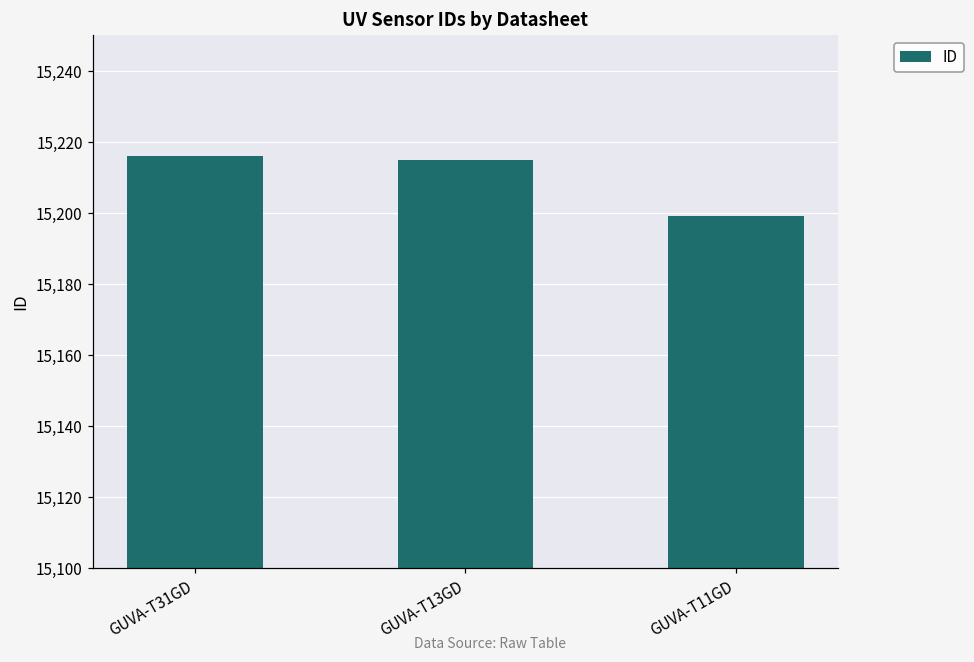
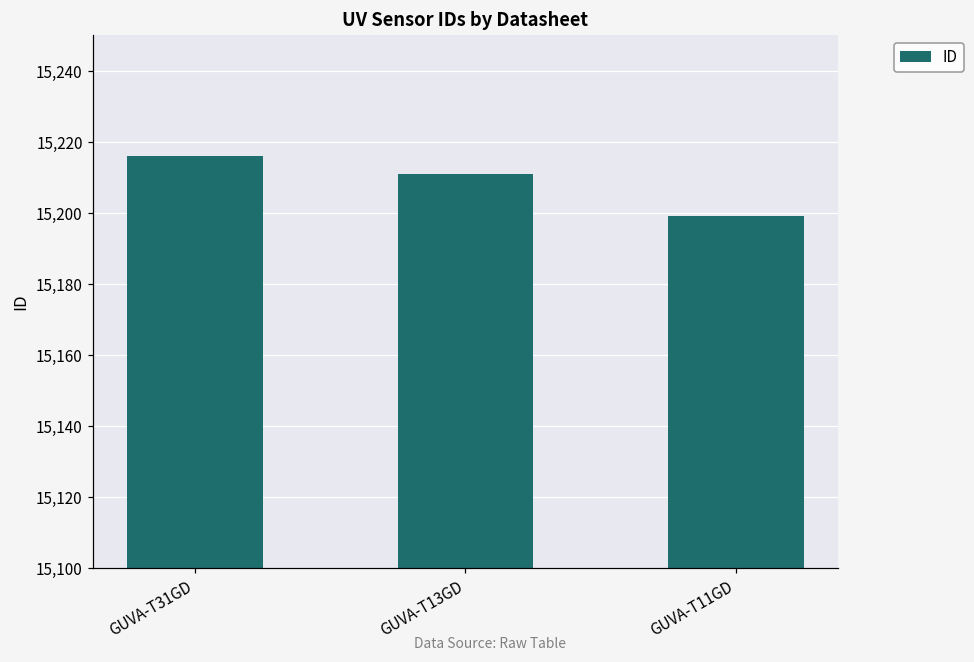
  {
    "GUVA-T31GD": "15,216",
-   "GUVA-T13GD": "15,215",
+   "GUVA-T13GD": "15,211",
    "GUVA-T11GD": "15,199"
  }
